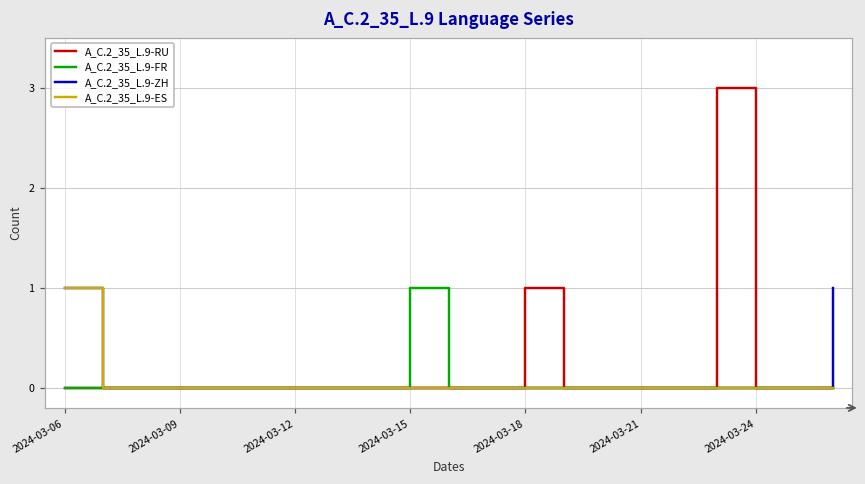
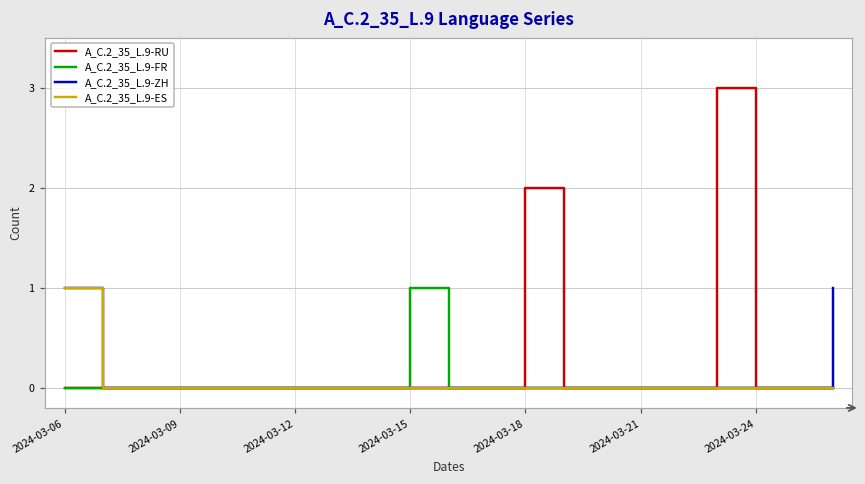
  {
    "A_C.2_35_L.9-RU": {
-     "2024-03-18": 1
+     "2024-03-18": 2
    },
    "A_C.2_35_L.9-FR": {
      "2024-03-15": 1
    }
  }
